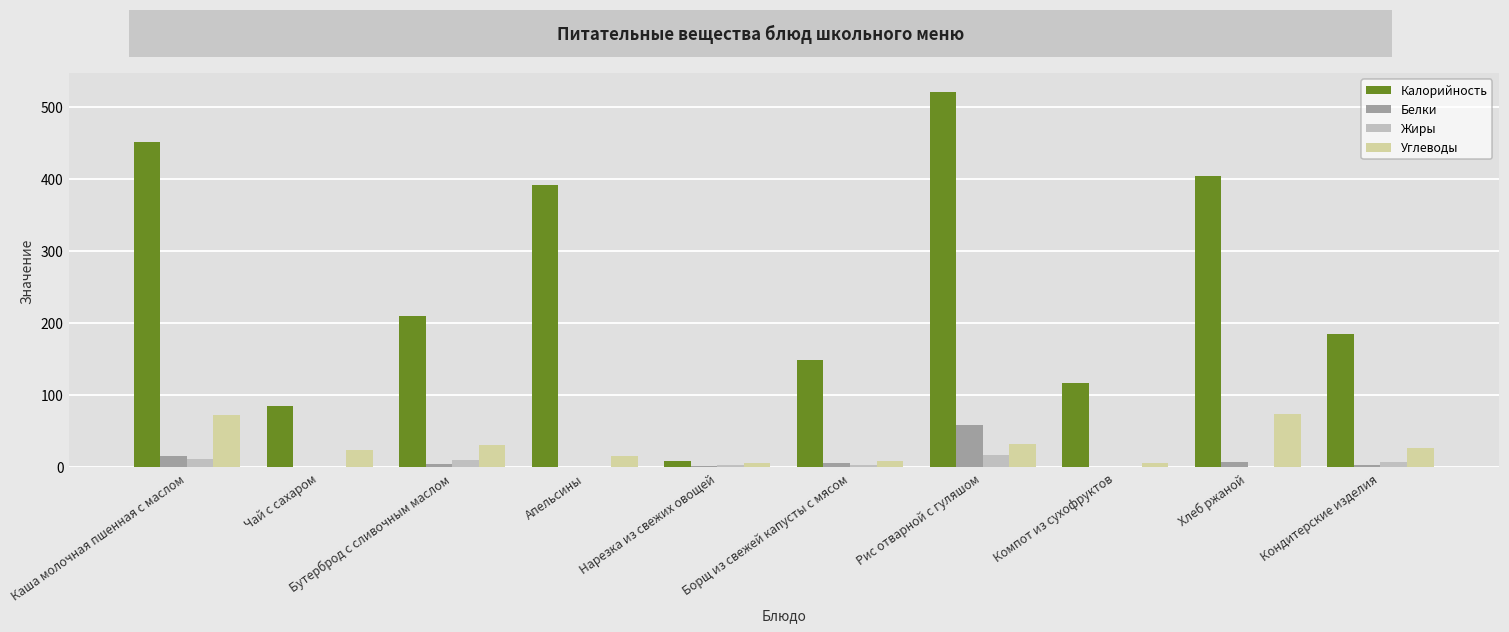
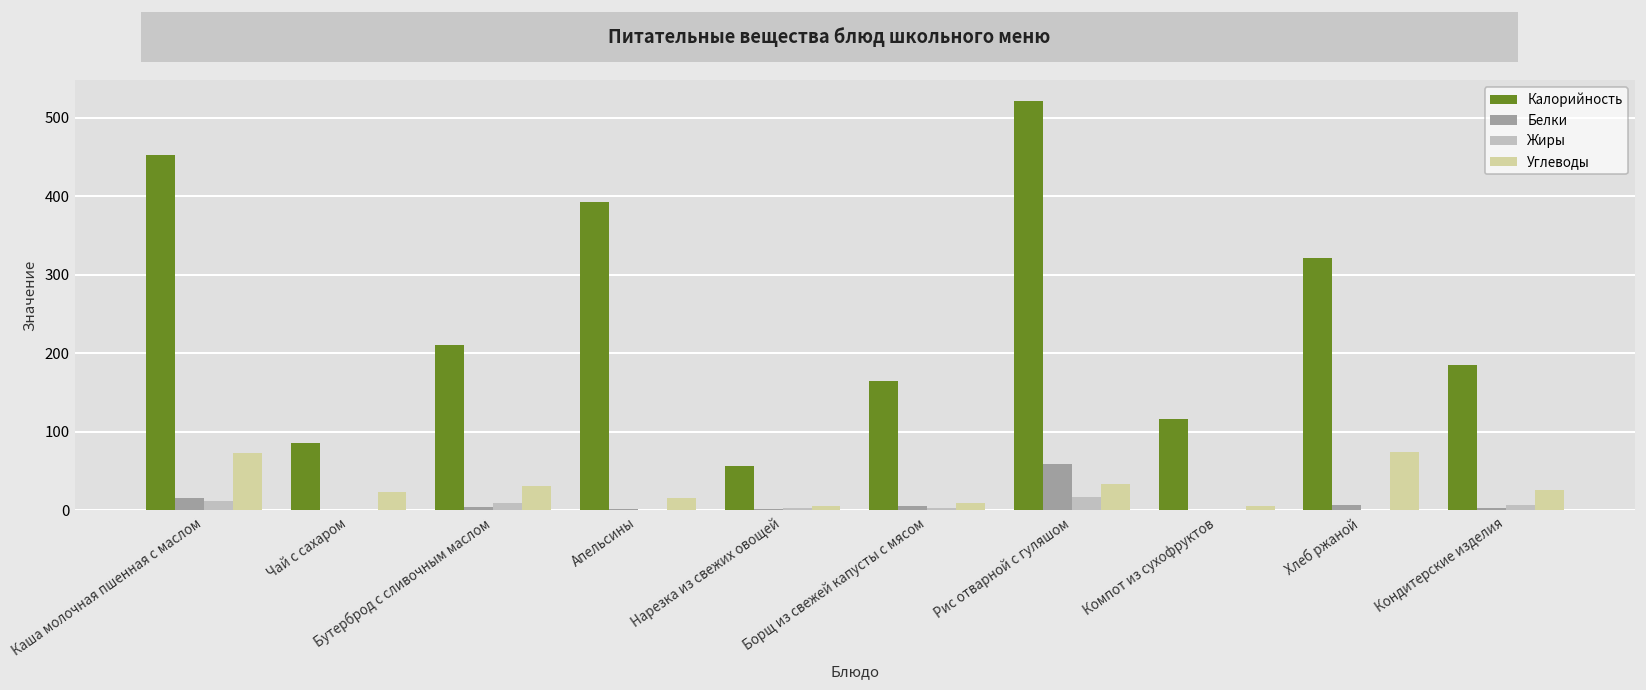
  {
    "Калорийность": {
      "Каша молочная пшенная с маслом": 450,
      "Чай с сахаром": 90,
      "Бутерброд с сливочным маслом": 210,
      "Апельсины": 390,
-     "Нарезка из свежих овощей": 10,
-     "Борщ из свежей капусты с мясом": 150,
+     "Нарезка из свежих овощей": 60,
+     "Борщ из свежей капусты с мясом": 170,
      "Рис отварной с гуляшом": 520,
      "Компот из сухофруктов": 120,
-     "Хлеб ржаной": 400,
+     "Хлеб ржаной": 320,
      "Кондитерские изделия": 190
    }
  }
